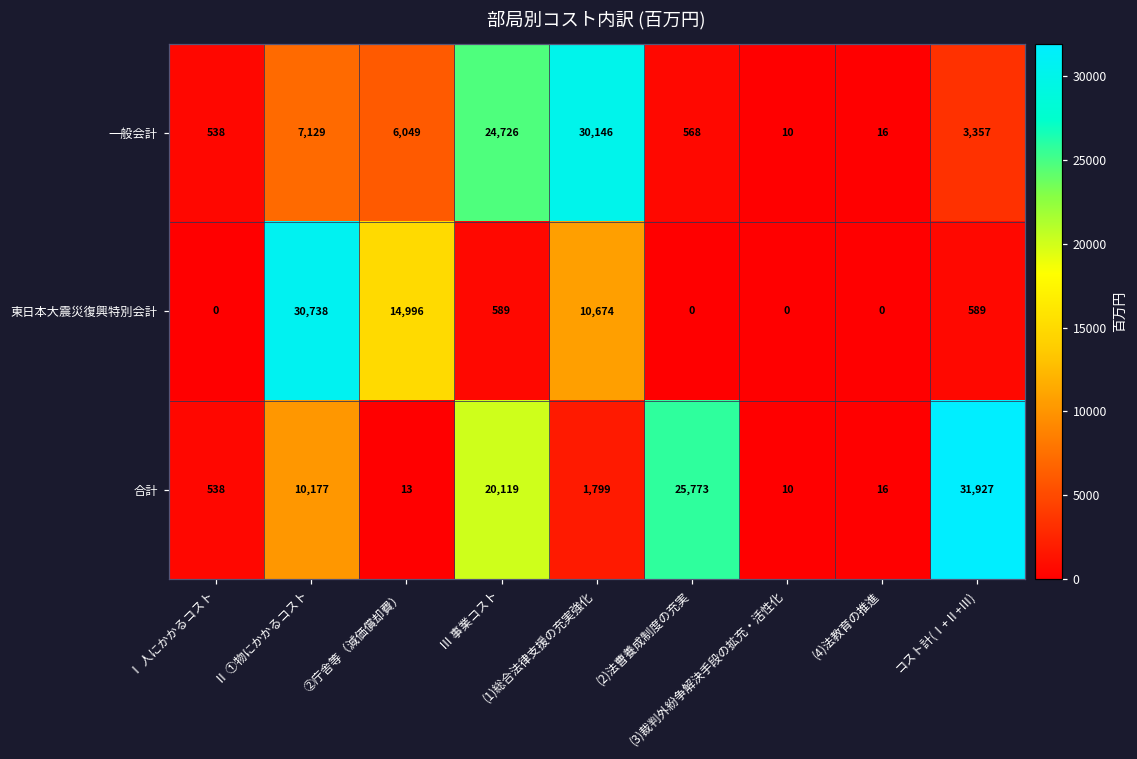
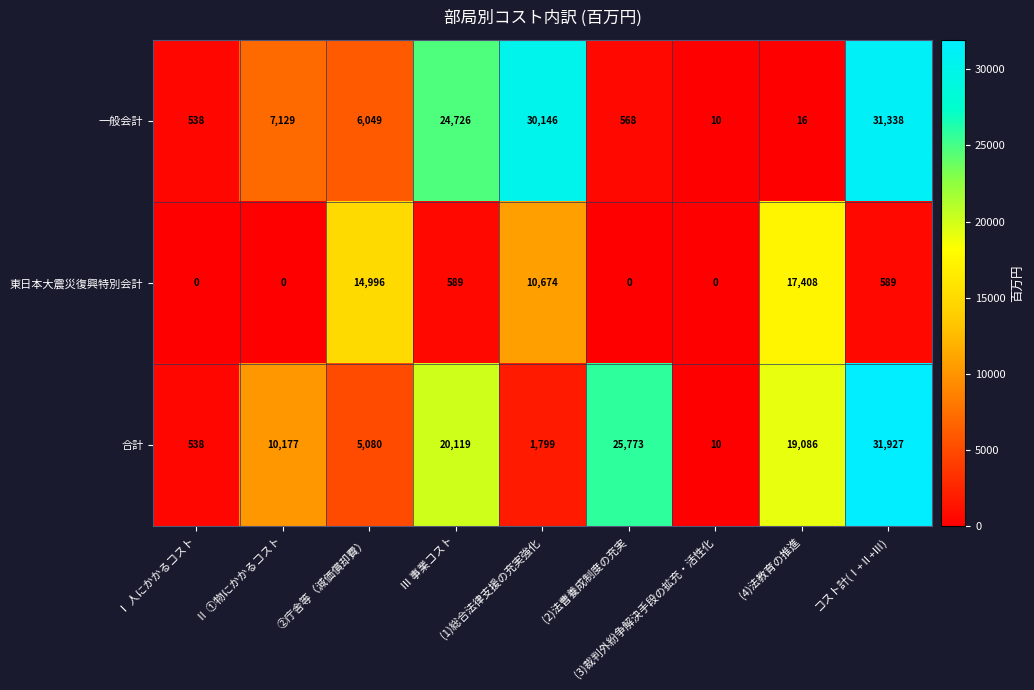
  {
    "一般会計": {
      "Ⅰ 人にかかるコスト": "538",
      "Ⅱ ①物にかかるコスト": "7,129",
      "②庁舎等（減価償却費）": "6,049",
      "Ⅲ 事業コスト": "24,726",
      "(1)総合法律支援の充実強化": "30,146",
      "(2)法曹養成制度の充実": "568",
      "(3)裁判外紛争解決手段の拡充・活性化": "10",
      "(4)法教育の推進": "16",
-     "コスト計(Ⅰ+Ⅱ+Ⅲ)": "3,357"
+     "コスト計(Ⅰ+Ⅱ+Ⅲ)": "31,338"
    },
    "東日本大震災復興特別会計": {
      "Ⅰ 人にかかるコスト": "0",
-     "Ⅱ ①物にかかるコスト": "30,738",
+     "Ⅱ ①物にかかるコスト": "0",
      "②庁舎等（減価償却費）": "14,996",
      "Ⅲ 事業コスト": "589",
      "(1)総合法律支援の充実強化": "10,674",
      "(2)法曹養成制度の充実": "0",
      "(3)裁判外紛争解決手段の拡充・活性化": "0",
-     "(4)法教育の推進": "0",
+     "(4)法教育の推進": "17,408",
      "コスト計(Ⅰ+Ⅱ+Ⅲ)": "589"
    },
    "合計": {
      "Ⅰ 人にかかるコスト": "538",
      "Ⅱ ①物にかかるコスト": "10,177",
-     "②庁舎等（減価償却費）": "13",
+     "②庁舎等（減価償却費）": "5,080",
      "Ⅲ 事業コスト": "20,119",
      "(1)総合法律支援の充実強化": "1,799",
      "(2)法曹養成制度の充実": "25,773",
      "(3)裁判外紛争解決手段の拡充・活性化": "10",
-     "(4)法教育の推進": "16",
+     "(4)法教育の推進": "19,086",
      "コスト計(Ⅰ+Ⅱ+Ⅲ)": "31,927"
    }
  }
